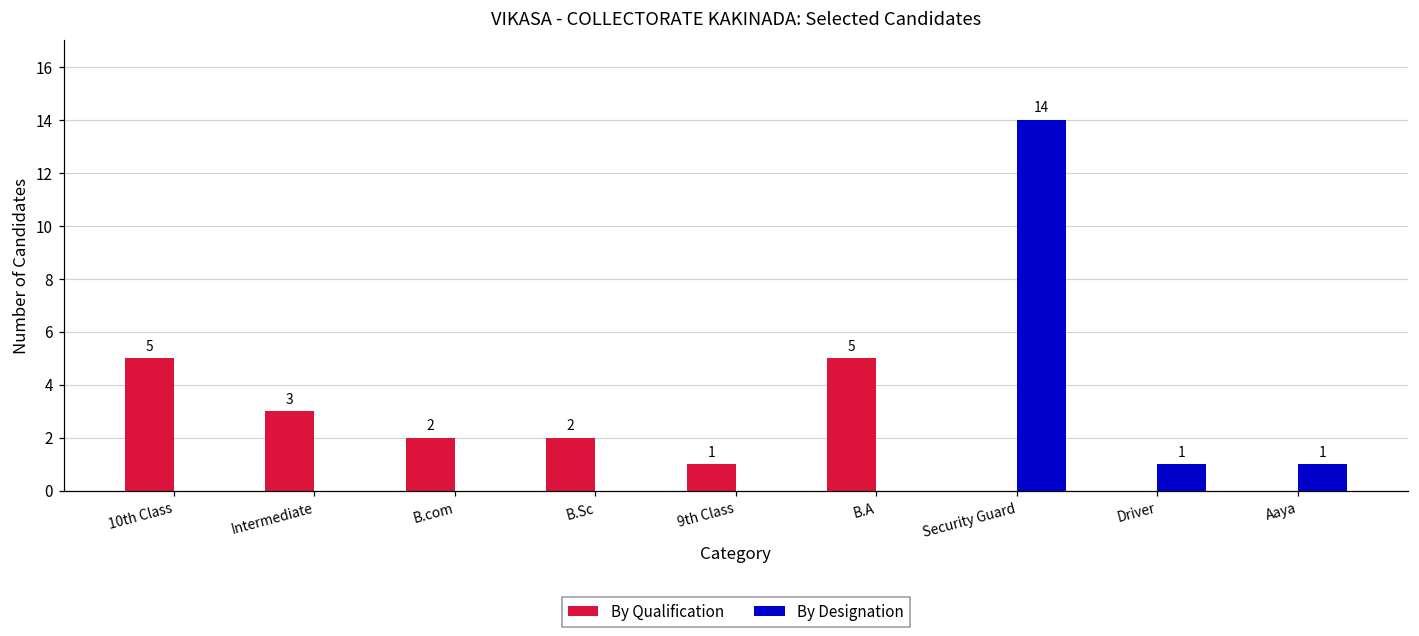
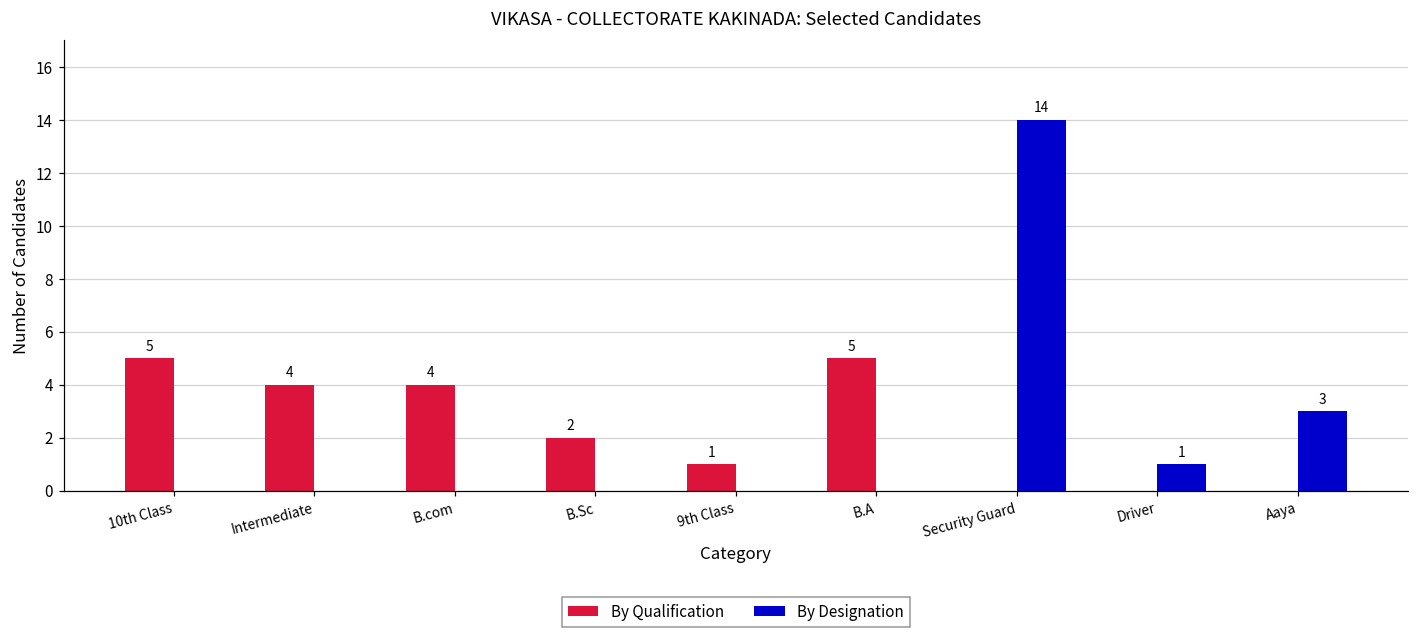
  {
    "By Qualification": {
      "10th Class": 5,
-     "Intermediate": 3,
-     "B.com": 2,
+     "Intermediate": 4,
+     "B.com": 4,
      "B.Sc": 2,
      "9th Class": 1,
      "B.A": 5
    },
    "By Designation": {
      "Security Guard": 14,
      "Driver": 1,
-     "Aaya": 1
+     "Aaya": 3
    }
  }
